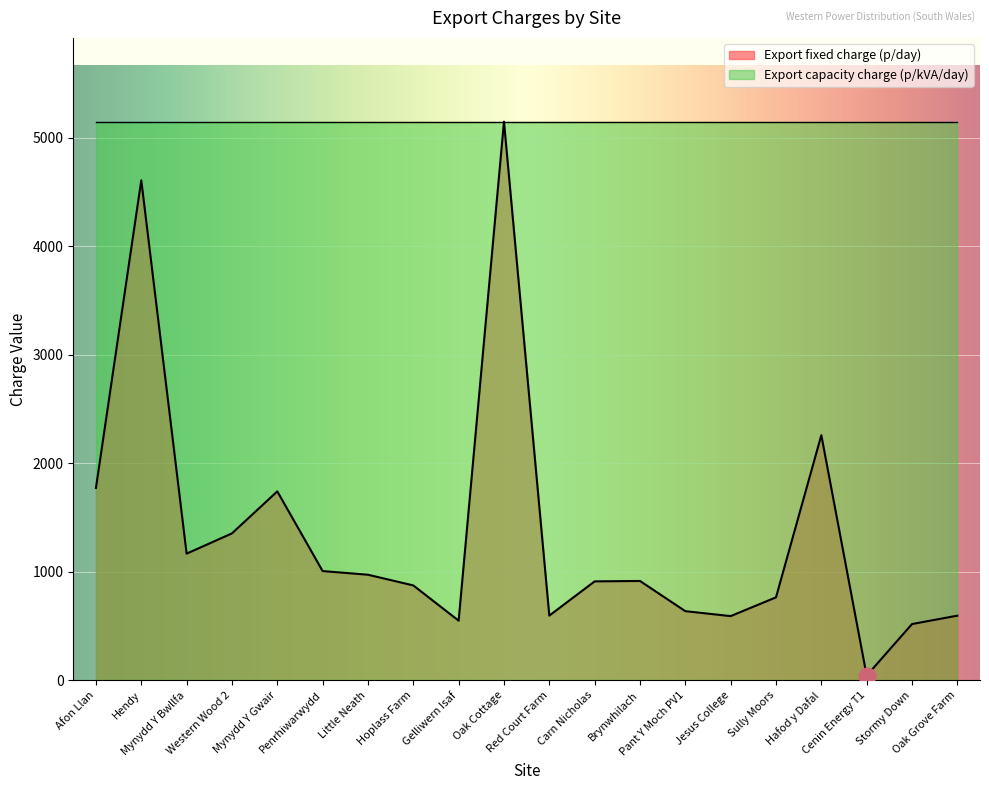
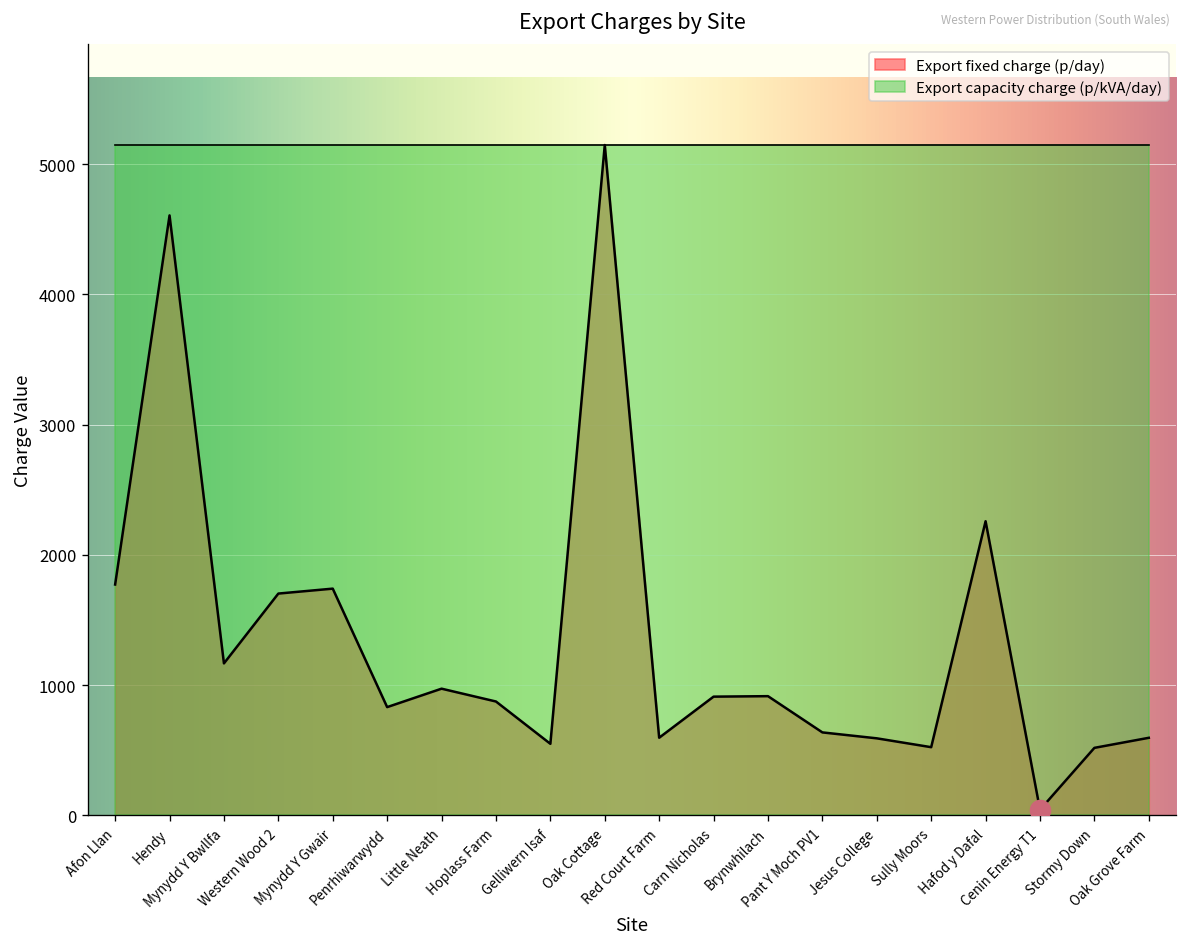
  {
    "Export fixed charge (p/day)": {
      "Afon Llan": 1770,
      "Hendy": 4610,
      "Mynydd Y Bwllfa": 1170,
-     "Western Wood 2": 1350,
+     "Western Wood 2": 1700,
      "Mynydd Y Gwair": 1740,
-     "Penrhiwarwydd": 1010,
+     "Penrhiwarwydd": 830,
      "Little Neath": 970,
      "Hoplass Farm": 870,
      "Gelliwern Isaf": 550,
      "Red Court Farm": 600,
      "Carn Nicholas": 910,
      "Brynwhilach": 920,
      "Pant Y Moch PV1": 640,
      "Jesus College": 590,
-     "Sully Moors": 760,
+     "Sully Moors": 520,
      "Hafod y Dafal": 2260,
      "Stormy Down": 520,
      "Oak Grove Farm": 600
    },
    "Export capacity charge (p/kVA/day)": {
      "Afon Llan": 5150,
      "Hendy": 5150,
      "Mynydd Y Bwllfa": 5150,
      "Western Wood 2": 5150,
      "Mynydd Y Gwair": 5150,
      "Penrhiwarwydd": 5150,
      "Little Neath": 5150,
      "Hoplass Farm": 5150,
      "Gelliwern Isaf": 5150,
      "Red Court Farm": 5150,
      "Carn Nicholas": 5150,
      "Brynwhilach": 5150,
      "Pant Y Moch PV1": 5150,
      "Jesus College": 5150,
      "Sully Moors": 5150,
      "Hafod y Dafal": 5150,
      "Cenin Energy T1": 5150,
      "Stormy Down": 5150,
      "Oak Grove Farm": 5150
    }
  }
